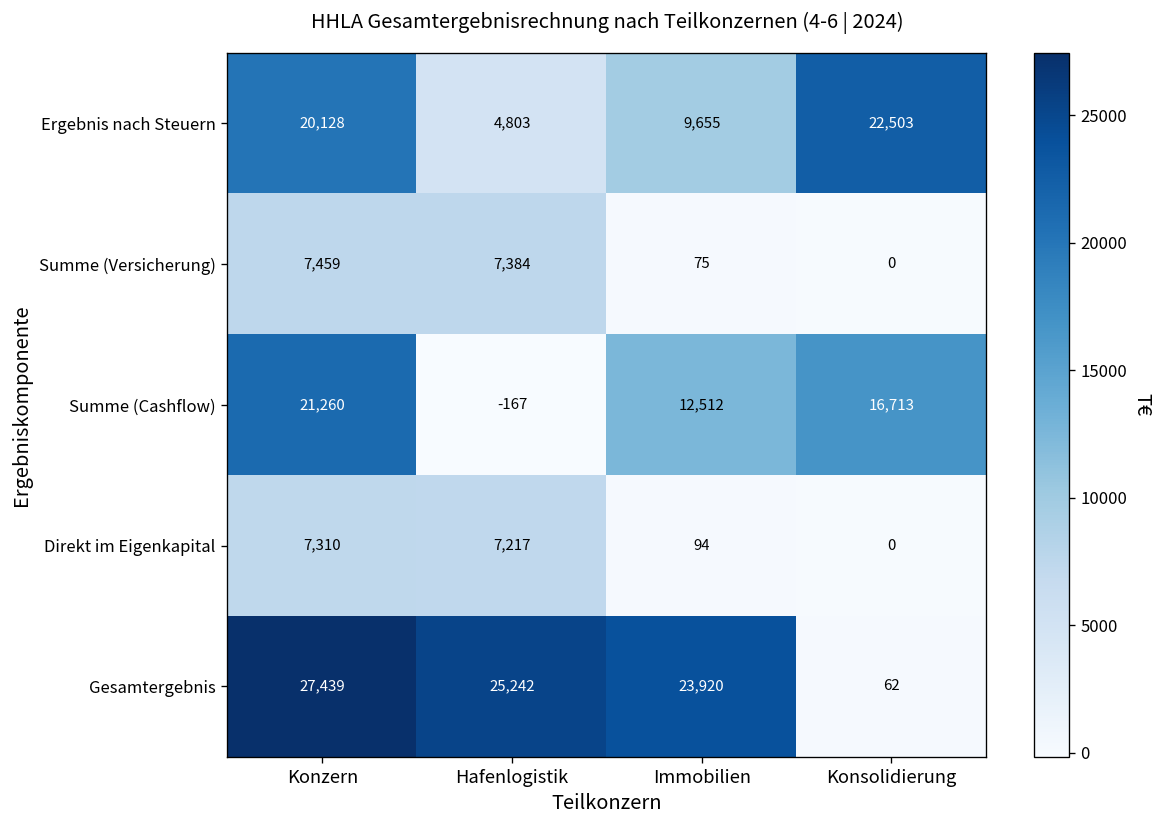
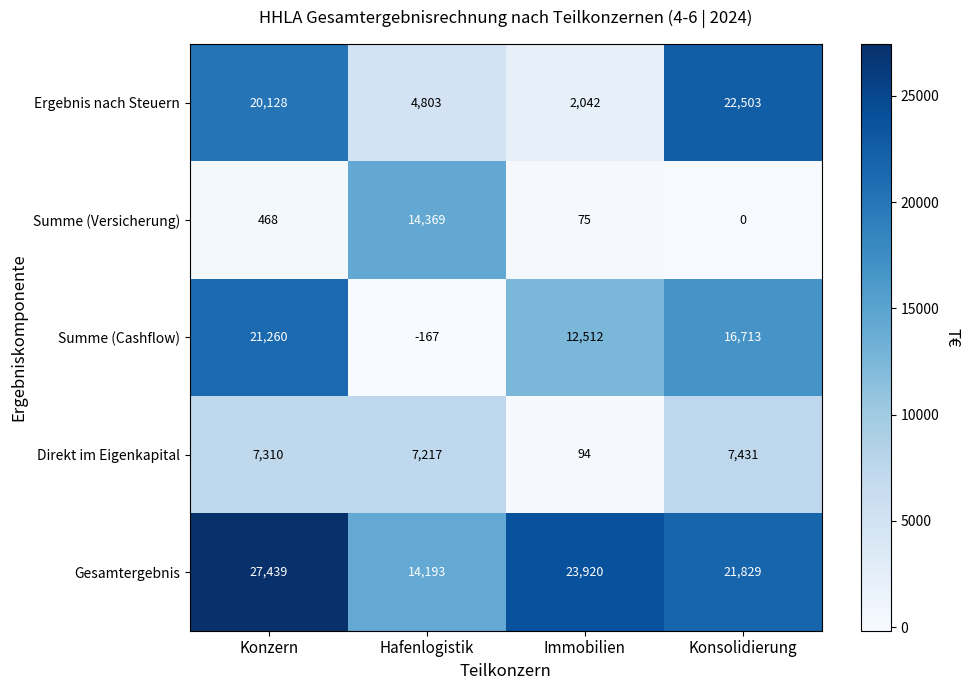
  {
    "Ergebnis nach Steuern": {
      "Konzern": "20,128",
      "Hafenlogistik": "4,803",
-     "Immobilien": "9,655",
+     "Immobilien": "2,042",
      "Konsolidierung": "22,503"
    },
    "Summe (Versicherung)": {
-     "Konzern": "7,459",
-     "Hafenlogistik": "7,384",
+     "Konzern": "468",
+     "Hafenlogistik": "14,369",
      "Immobilien": "75",
      "Konsolidierung": "0"
    },
    "Summe (Cashflow)": {
      "Konzern": "21,260",
      "Hafenlogistik": "-167",
      "Immobilien": "12,512",
      "Konsolidierung": "16,713"
    },
    "Direkt im Eigenkapital": {
      "Konzern": "7,310",
      "Hafenlogistik": "7,217",
      "Immobilien": "94",
-     "Konsolidierung": "0"
+     "Konsolidierung": "7,431"
    },
    "Gesamtergebnis": {
      "Konzern": "27,439",
-     "Hafenlogistik": "25,242",
+     "Hafenlogistik": "14,193",
      "Immobilien": "23,920",
-     "Konsolidierung": "62"
+     "Konsolidierung": "21,829"
    }
  }
